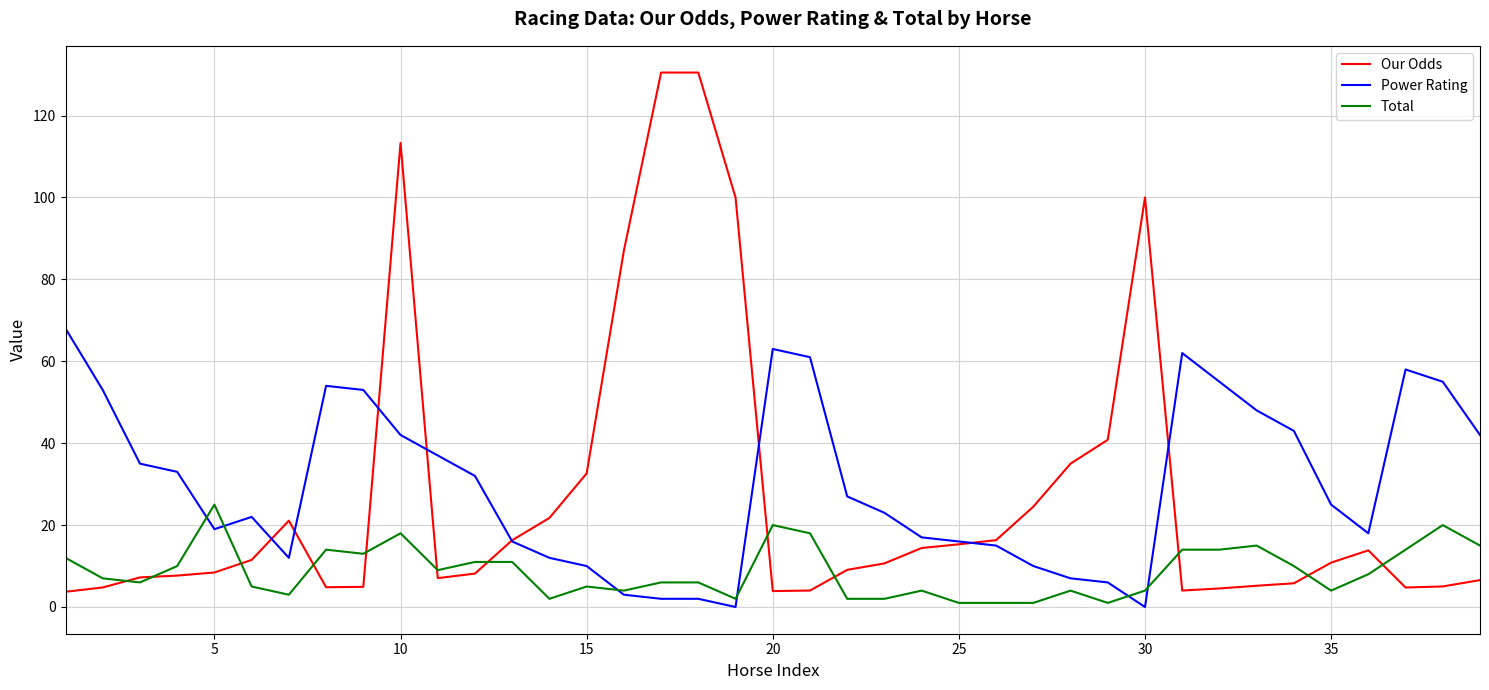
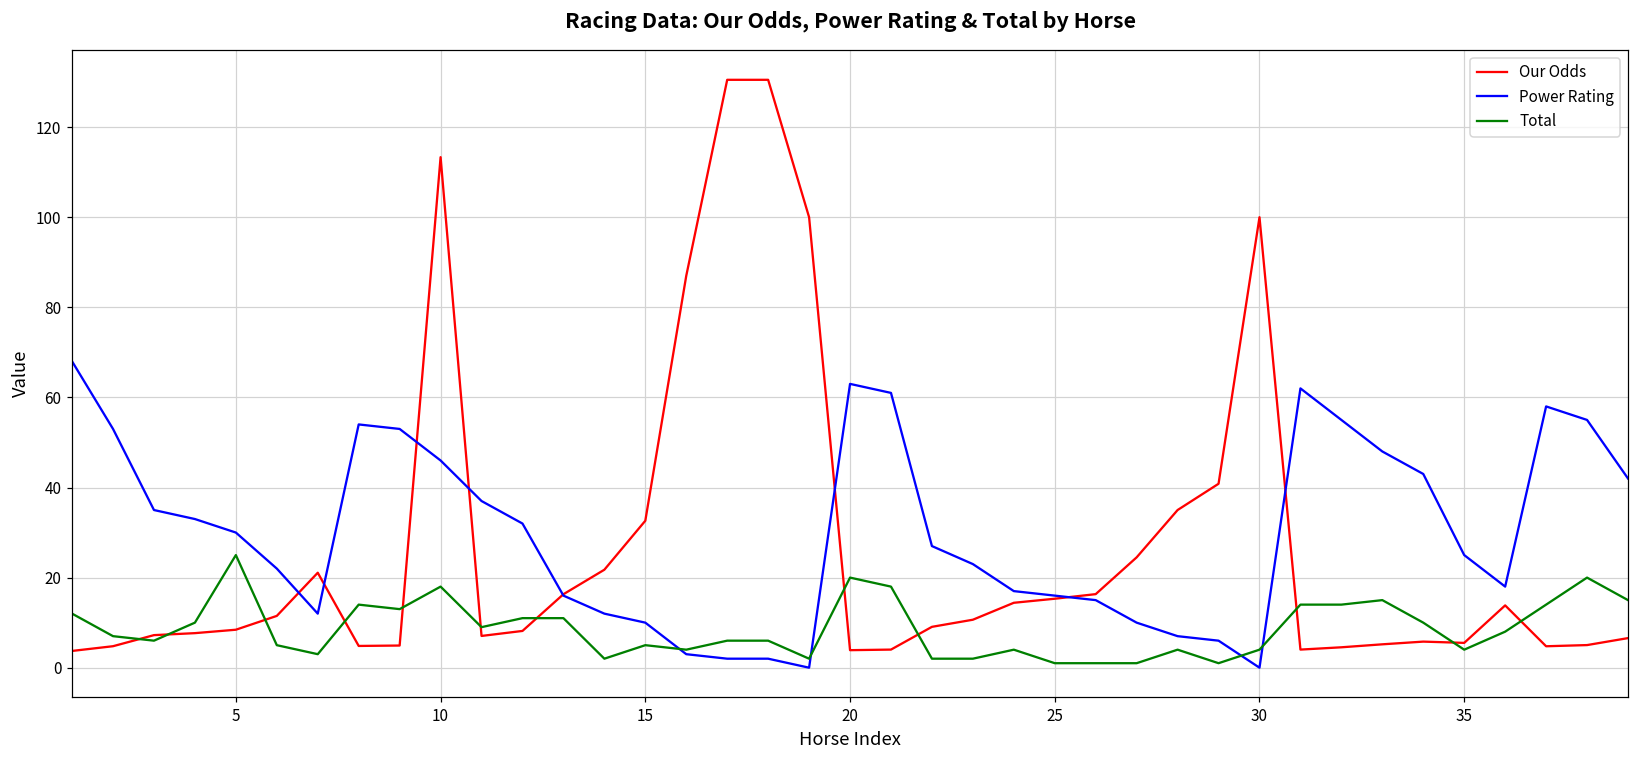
  {
    "Our Odds": {
      "5": 8,
      "10": 113,
      "15": 33,
      "20": 4,
      "25": 15,
      "30": 100,
-     "35": 11
+     "35": 6
    },
    "Power Rating": {
-     "5": 19,
-     "10": 42,
+     "5": 30,
+     "10": 46,
      "15": 10,
      "20": 63,
      "25": 16,
      "30": 0,
      "35": 25
    },
    "Total": {
      "5": 25,
      "10": 18,
      "15": 5,
      "20": 20,
      "25": 1,
      "30": 4,
      "35": 4
    }
  }
